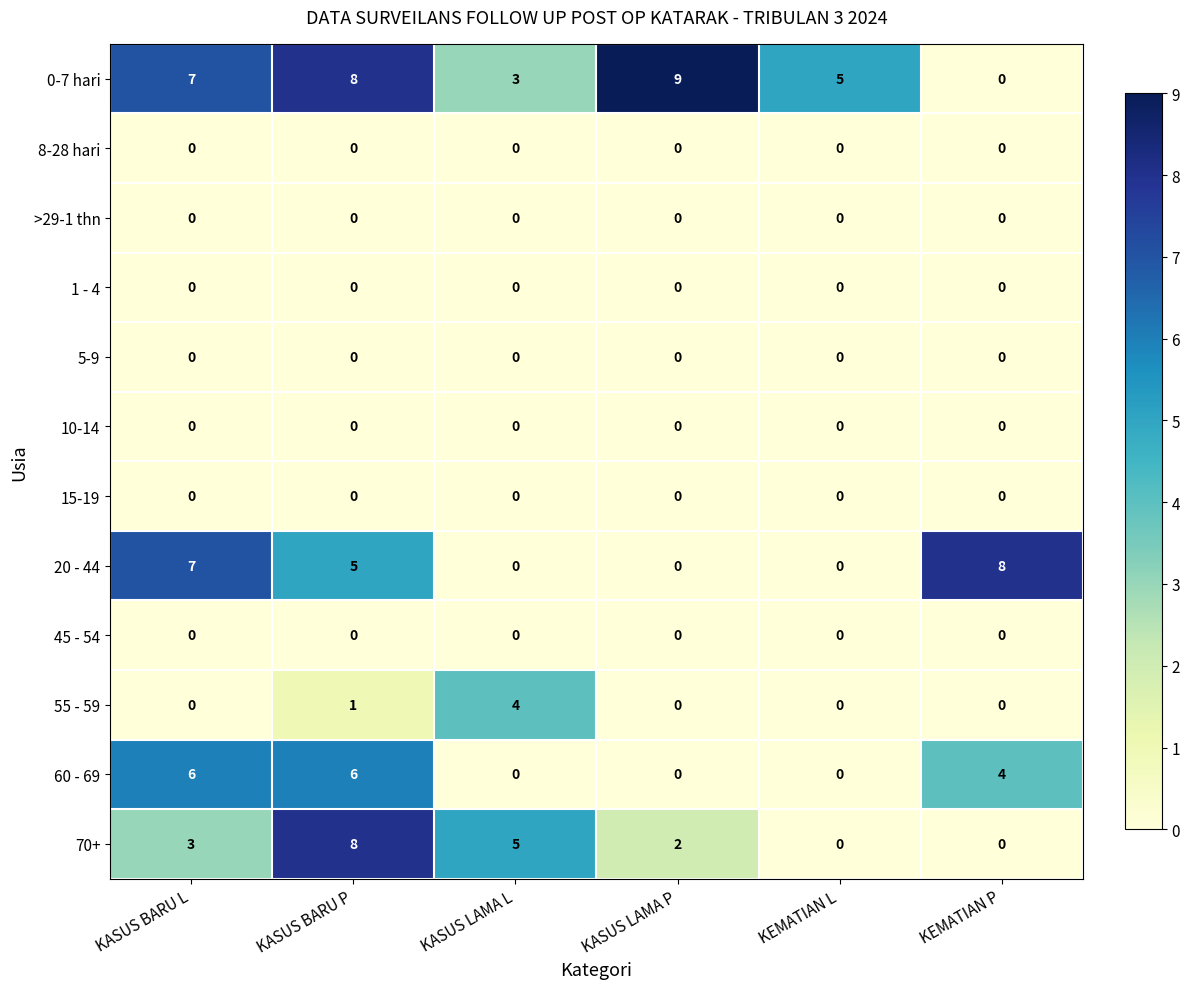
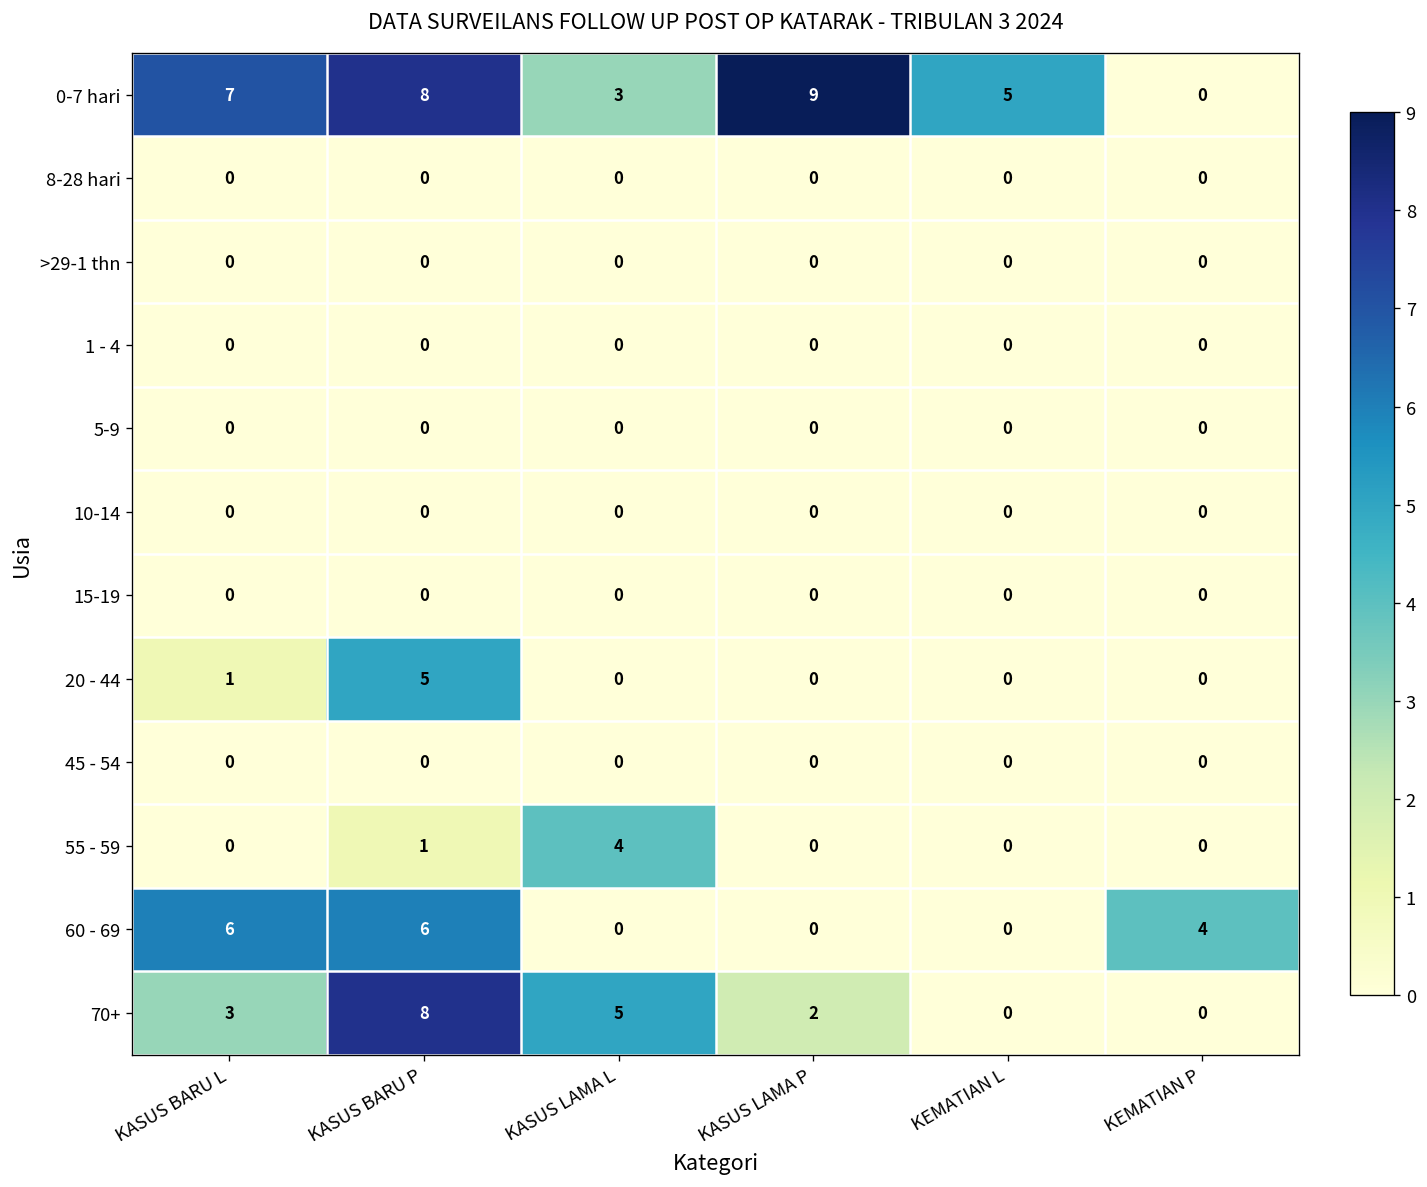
  {
    "0-7 hari": {
      "KASUS BARU L": 7,
      "KASUS BARU P": 8,
      "KASUS LAMA L": 3,
      "KASUS LAMA P": 9,
      "KEMATIAN L": 5,
      "KEMATIAN P": 0
    },
    "8-28 hari": {
      "KASUS BARU L": 0,
      "KASUS BARU P": 0,
      "KASUS LAMA L": 0,
      "KASUS LAMA P": 0,
      "KEMATIAN L": 0,
      "KEMATIAN P": 0
    },
    ">29-1 thn": {
      "KASUS BARU L": 0,
      "KASUS BARU P": 0,
      "KASUS LAMA L": 0,
      "KASUS LAMA P": 0,
      "KEMATIAN L": 0,
      "KEMATIAN P": 0
    },
    "1 - 4": {
      "KASUS BARU L": 0,
      "KASUS BARU P": 0,
      "KASUS LAMA L": 0,
      "KASUS LAMA P": 0,
      "KEMATIAN L": 0,
      "KEMATIAN P": 0
    },
    "5-9": {
      "KASUS BARU L": 0,
      "KASUS BARU P": 0,
      "KASUS LAMA L": 0,
      "KASUS LAMA P": 0,
      "KEMATIAN L": 0,
      "KEMATIAN P": 0
    },
    "10-14": {
      "KASUS BARU L": 0,
      "KASUS BARU P": 0,
      "KASUS LAMA L": 0,
      "KASUS LAMA P": 0,
      "KEMATIAN L": 0,
      "KEMATIAN P": 0
    },
    "15-19": {
      "KASUS BARU L": 0,
      "KASUS BARU P": 0,
      "KASUS LAMA L": 0,
      "KASUS LAMA P": 0,
      "KEMATIAN L": 0,
      "KEMATIAN P": 0
    },
    "20 - 44": {
-     "KASUS BARU L": 7,
+     "KASUS BARU L": 1,
      "KASUS BARU P": 5,
      "KASUS LAMA L": 0,
      "KASUS LAMA P": 0,
      "KEMATIAN L": 0,
-     "KEMATIAN P": 8
+     "KEMATIAN P": 0
    },
    "45 - 54": {
      "KASUS BARU L": 0,
      "KASUS BARU P": 0,
      "KASUS LAMA L": 0,
      "KASUS LAMA P": 0,
      "KEMATIAN L": 0,
      "KEMATIAN P": 0
    },
    "55 - 59": {
      "KASUS BARU L": 0,
      "KASUS BARU P": 1,
      "KASUS LAMA L": 4,
      "KASUS LAMA P": 0,
      "KEMATIAN L": 0,
      "KEMATIAN P": 0
    },
    "60 - 69": {
      "KASUS BARU L": 6,
      "KASUS BARU P": 6,
      "KASUS LAMA L": 0,
      "KASUS LAMA P": 0,
      "KEMATIAN L": 0,
      "KEMATIAN P": 4
    },
    "70+": {
      "KASUS BARU L": 3,
      "KASUS BARU P": 8,
      "KASUS LAMA L": 5,
      "KASUS LAMA P": 2,
      "KEMATIAN L": 0,
      "KEMATIAN P": 0
    }
  }
